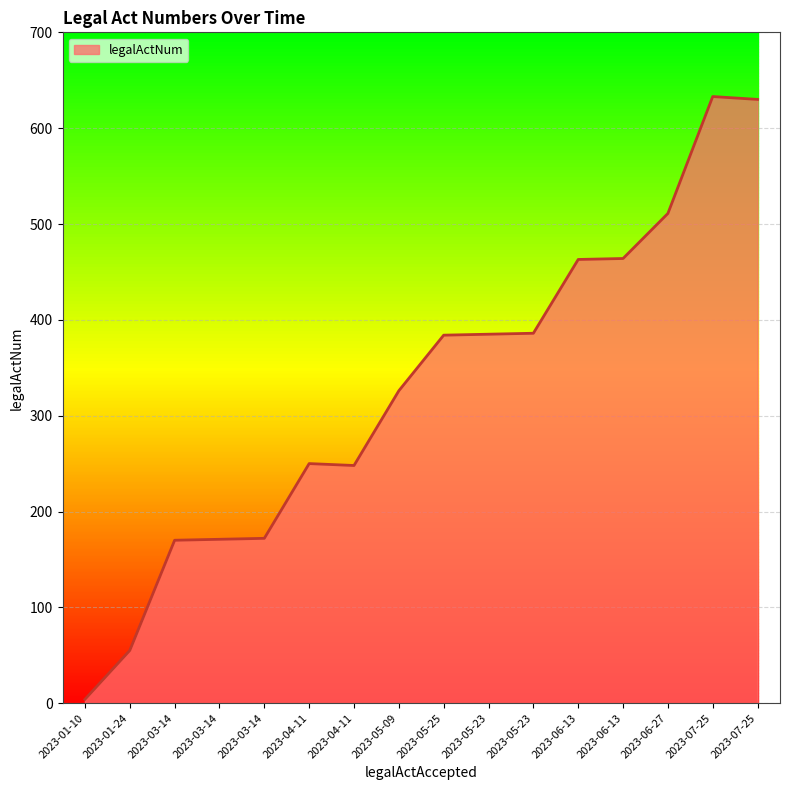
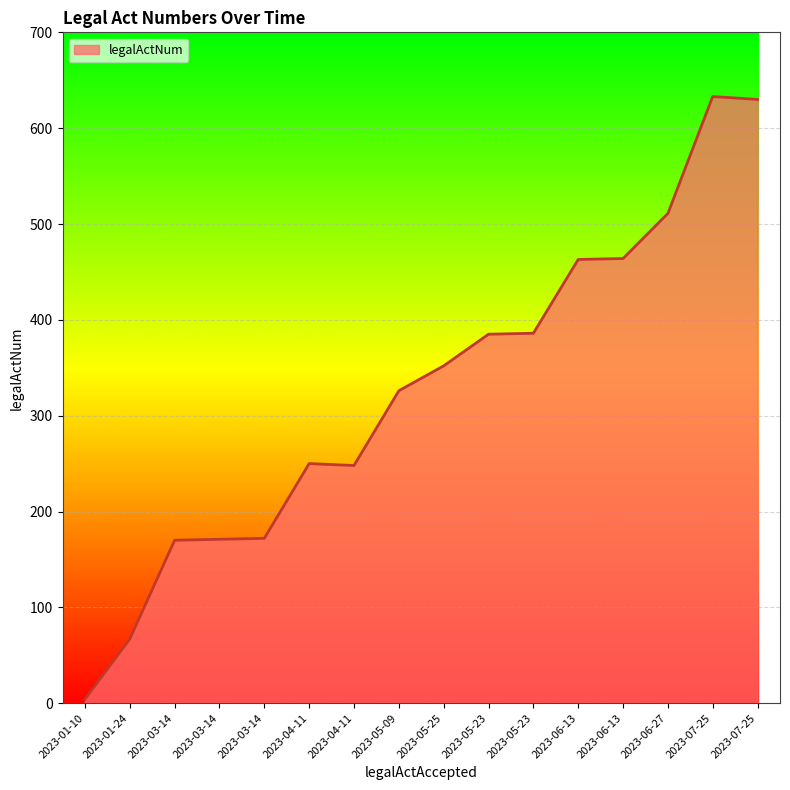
  {
    "2023-01-10": 0,
-   "2023-01-24": 60,
+   "2023-01-24": 70,
    "2023-05-09": 330,
-   "2023-05-25": 380,
+   "2023-05-25": 350,
    "2023-06-27": 510
  }
